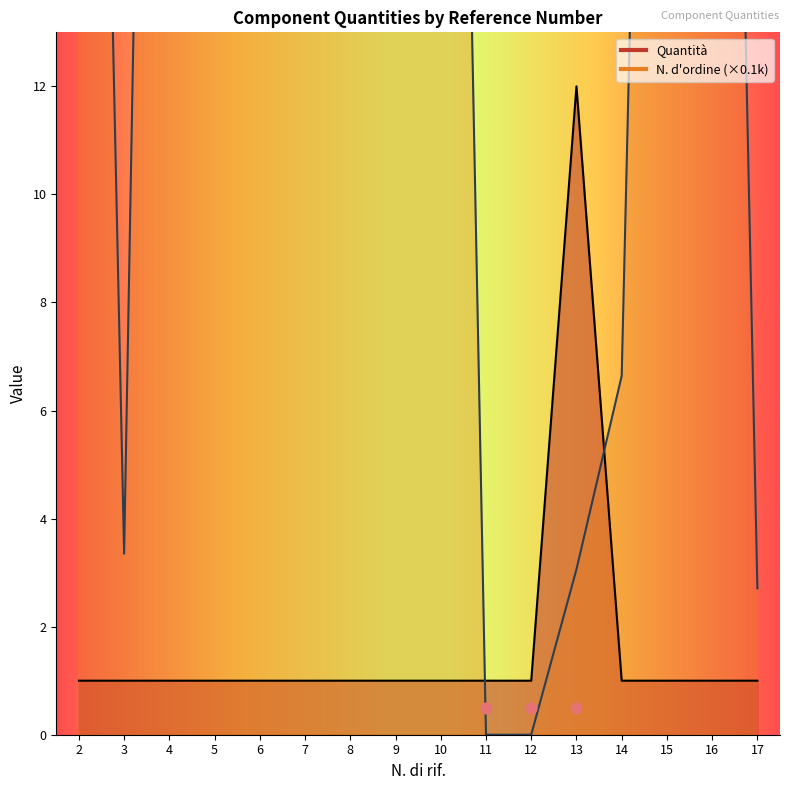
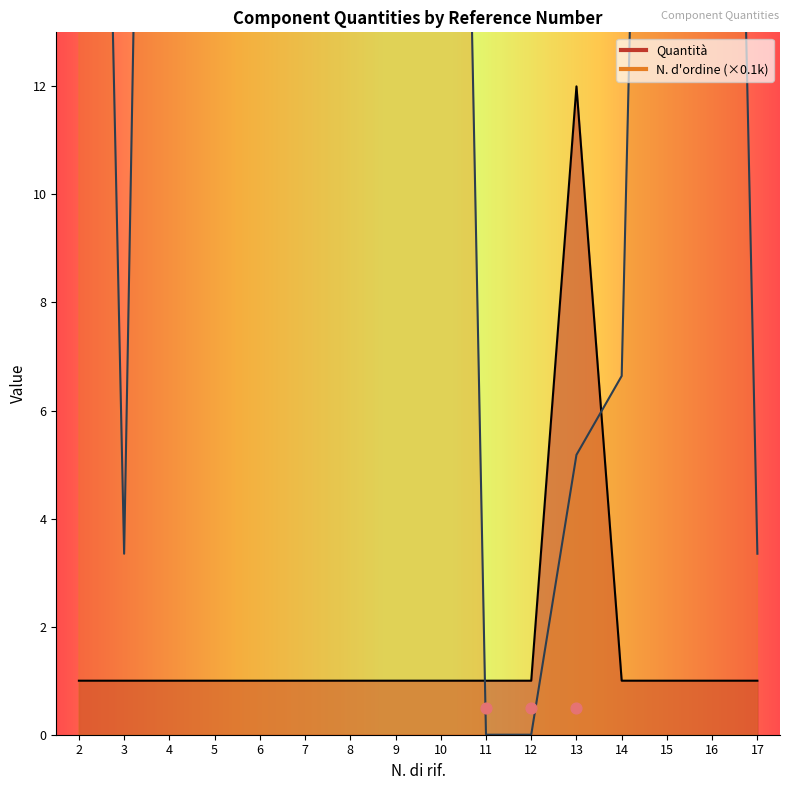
  {
    "N. d'ordine (×0.1k)": {
      "3": 3.4,
      "11": 0.0,
      "12": 0.0,
-     "13": 3.1,
+     "13": 5.2,
      "14": 6.6,
-     "17": 2.7
+     "17": 3.4
    }
  }
